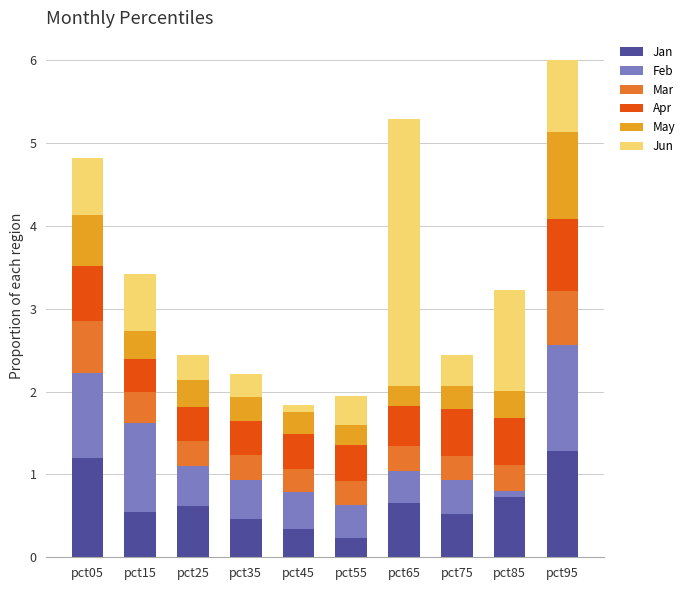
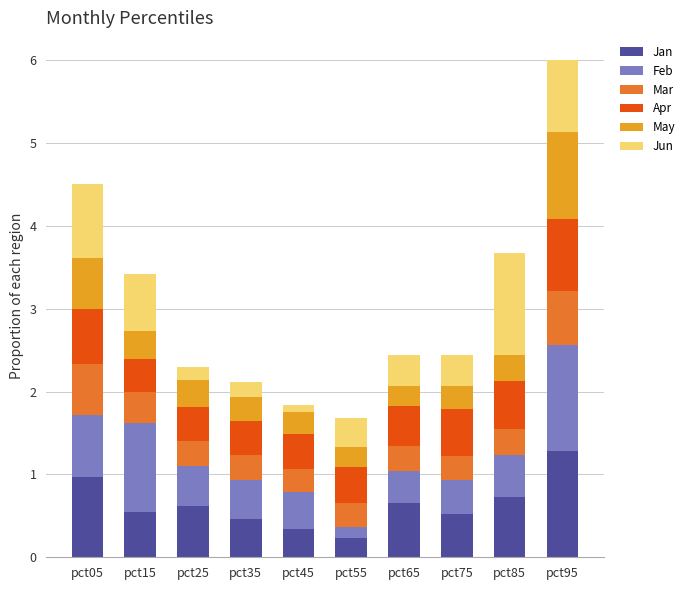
  {
    "Jan": {
-     "pct05": 1.2,
+     "pct05": 1.0,
      "pct15": 0.5,
      "pct25": 0.6,
      "pct35": 0.5,
      "pct45": 0.3,
      "pct55": 0.2,
      "pct65": 0.7,
      "pct75": 0.5,
      "pct85": 0.7,
      "pct95": 1.3
    },
    "Feb": {
-     "pct05": 1.0,
+     "pct05": 0.7,
      "pct15": 1.1,
      "pct25": 0.5,
      "pct35": 0.5,
      "pct45": 0.4,
-     "pct55": 0.4,
+     "pct55": 0.1,
      "pct65": 0.4,
      "pct75": 0.4,
-     "pct85": 0.1,
+     "pct85": 0.5,
      "pct95": 1.3
    },
    "Jun": {
-     "pct05": 0.7,
+     "pct05": 0.9,
      "pct15": 0.7,
-     "pct25": 0.3,
-     "pct35": 0.3,
+     "pct25": 0.2,
+     "pct35": 0.2,
      "pct45": 0.1,
      "pct55": 0.3,
-     "pct65": 3.2,
+     "pct65": 0.4,
      "pct75": 0.4,
      "pct85": 1.2,
      "pct95": 0.9
    }
  }
